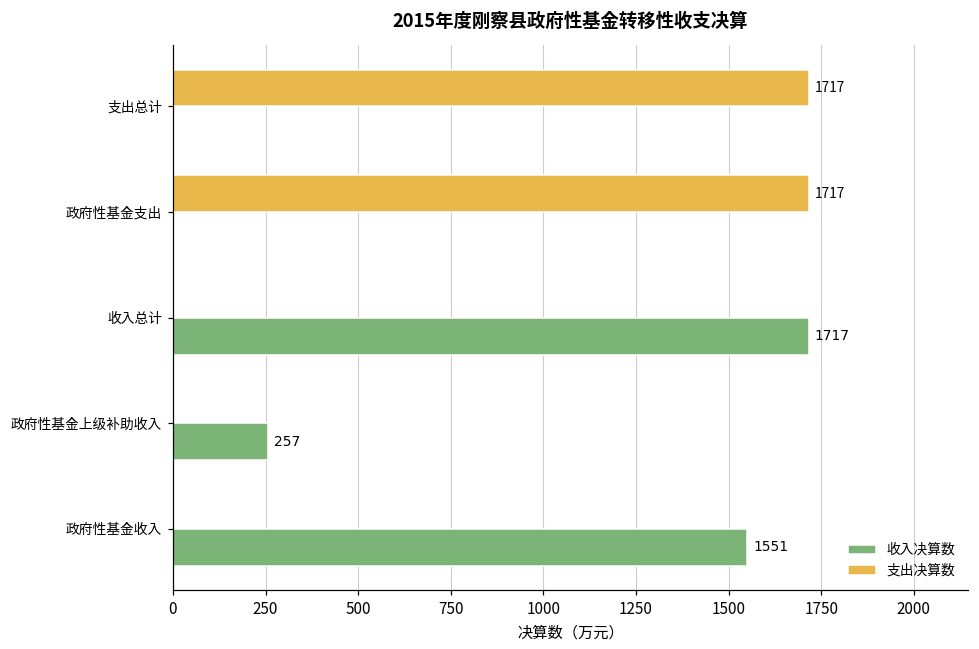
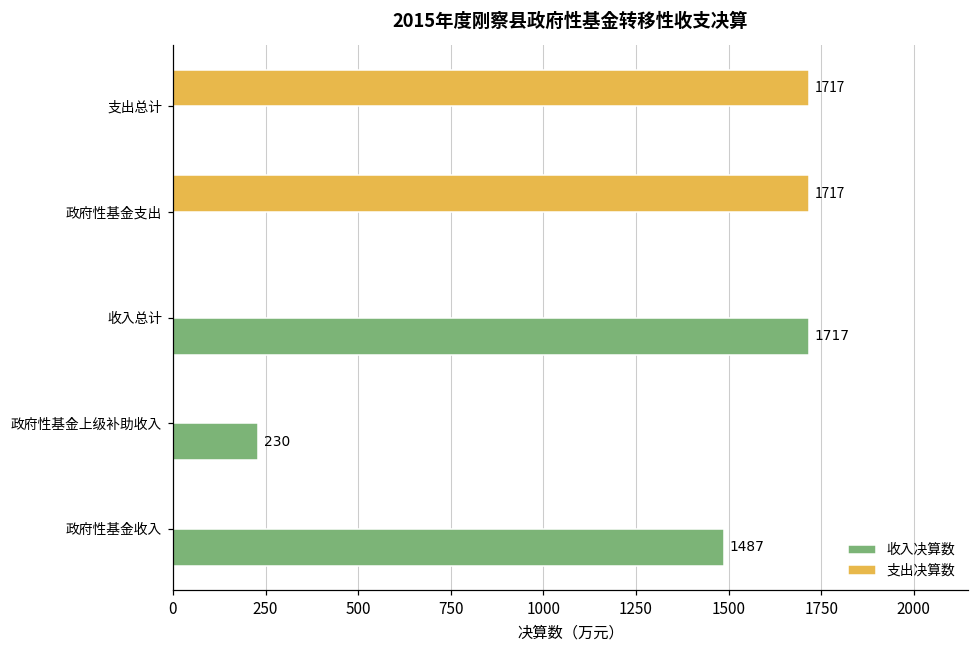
  {
    "收入决算数": {
      "收入总计": 1717,
-     "政府性基金上级补助收入": 257,
-     "政府性基金收入": 1551
+     "政府性基金上级补助收入": 230,
+     "政府性基金收入": 1487
    },
    "支出决算数": {
      "支出总计": 1717,
      "政府性基金支出": 1717
    }
  }
